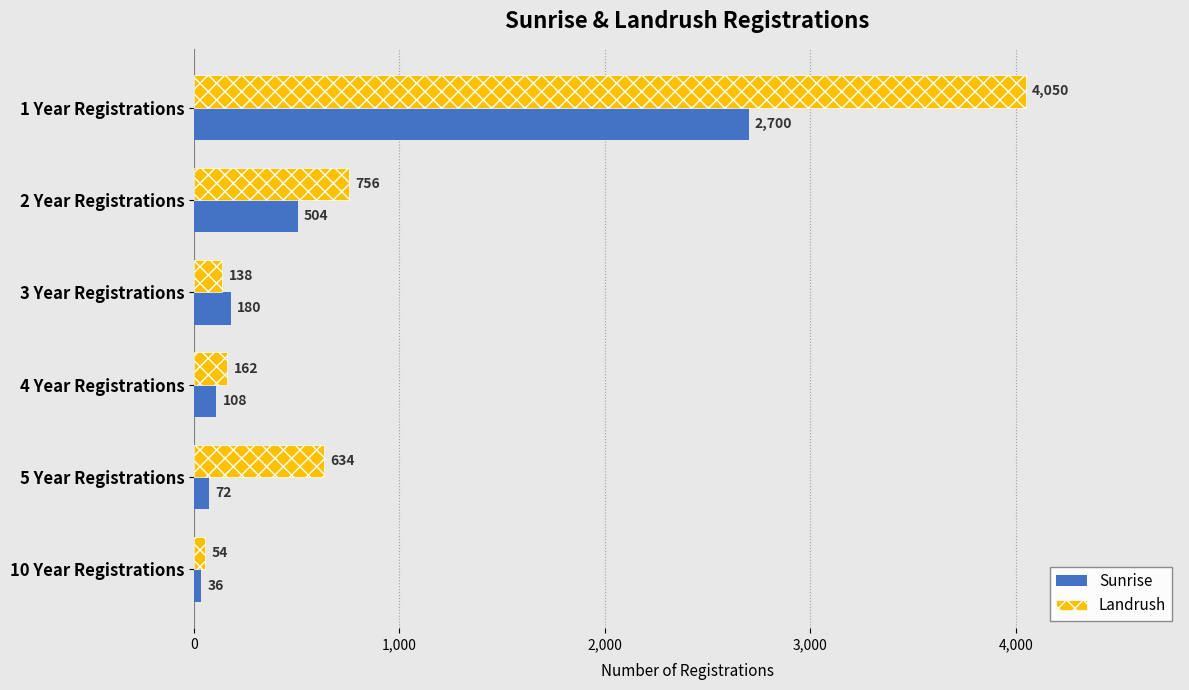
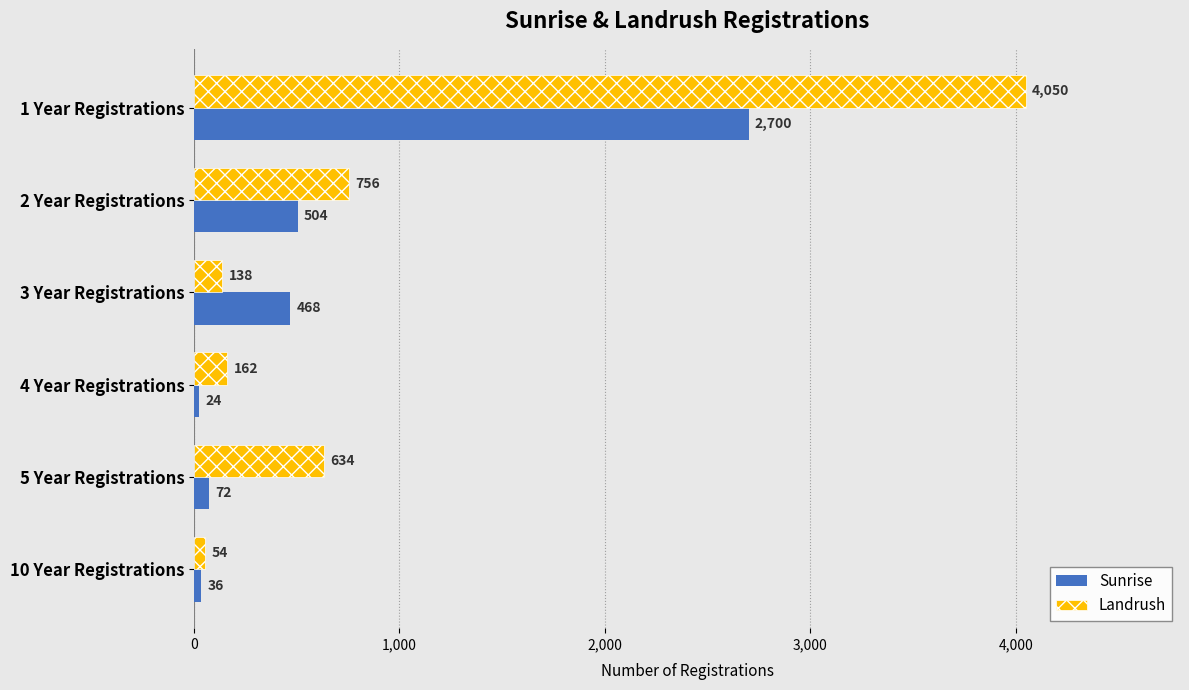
  {
    "Sunrise": {
      "1 Year Registrations": "2,700",
      "2 Year Registrations": "504",
-     "3 Year Registrations": "180",
-     "4 Year Registrations": "108",
+     "3 Year Registrations": "468",
+     "4 Year Registrations": "24",
      "5 Year Registrations": "72",
      "10 Year Registrations": "36"
    },
    "Landrush": {
      "1 Year Registrations": "4,050",
      "2 Year Registrations": "756",
      "3 Year Registrations": "138",
      "4 Year Registrations": "162",
      "5 Year Registrations": "634",
      "10 Year Registrations": "54"
    }
  }
